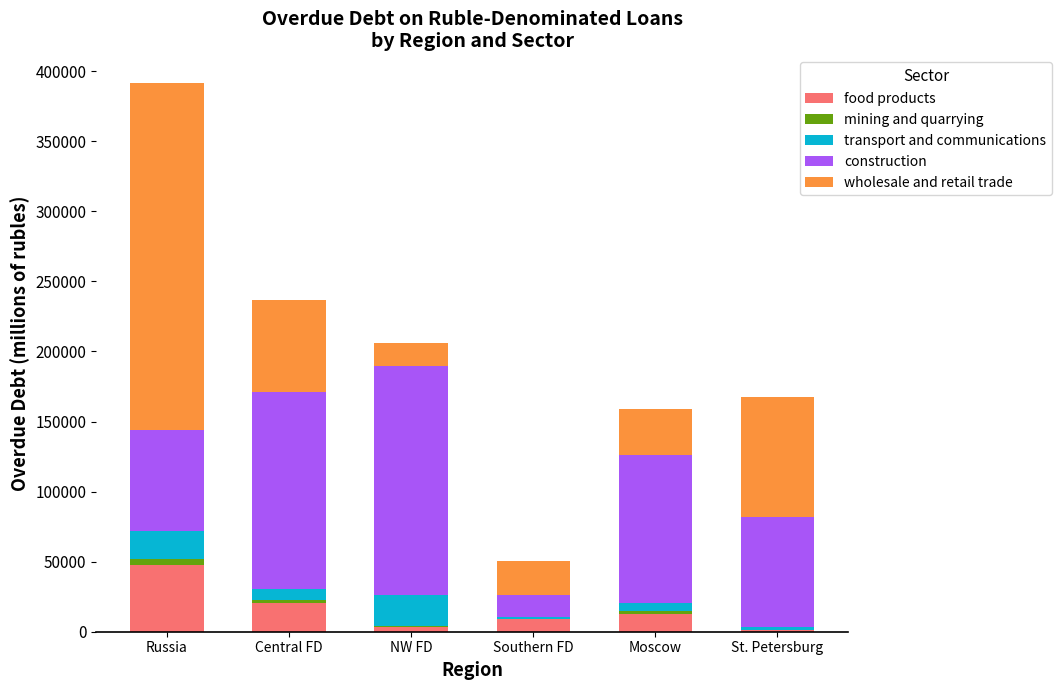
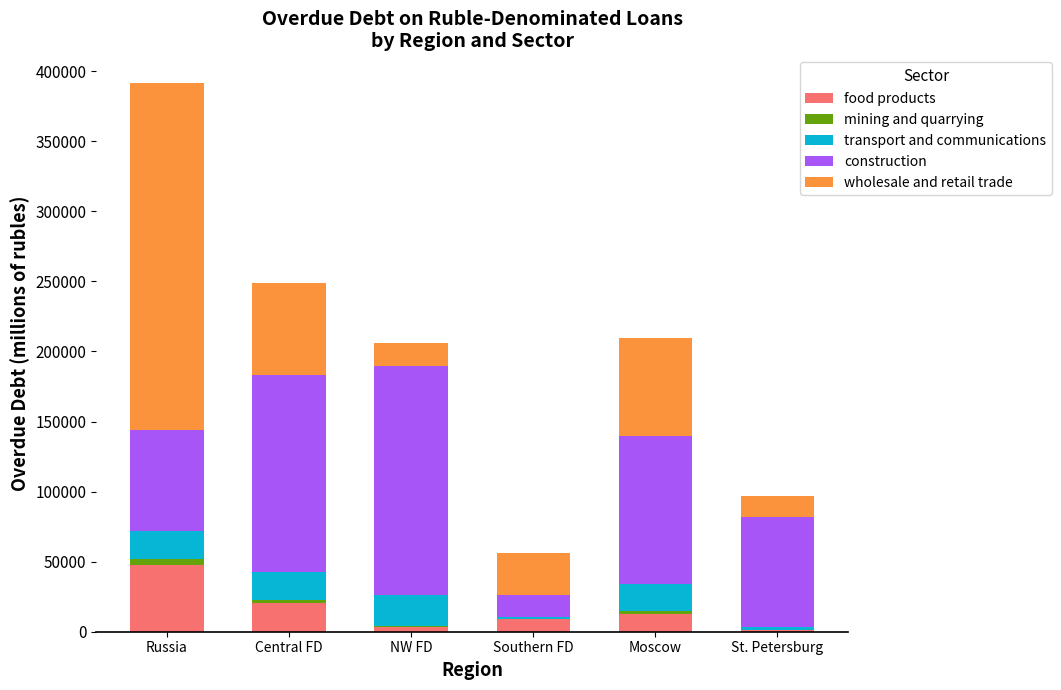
  {
    "food products": {
      "Russia": 48000,
      "Central FD": 21000,
      "NW FD": 4000,
      "Southern FD": 9000,
      "Moscow": 13000
    },
    "mining and quarrying": {
      "Russia": 4000,
      "Central FD": 2000,
      "Moscow": 2000
    },
    "transport and communications": {
      "Russia": 20000,
-     "Central FD": 7000,
+     "Central FD": 20000,
      "NW FD": 22000,
-     "Moscow": 6000,
+     "Moscow": 20000,
      "St. Petersburg": 2000
    },
    "construction": {
      "Russia": 72000,
      "Central FD": 141000,
      "NW FD": 164000,
      "Southern FD": 16000,
      "Moscow": 106000,
      "St. Petersburg": 79000
    },
    "wholesale and retail trade": {
      "Russia": 248000,
      "Central FD": 66000,
      "NW FD": 17000,
-     "Southern FD": 24000,
-     "Moscow": 33000,
-     "St. Petersburg": 86000
+     "Southern FD": 30000,
+     "Moscow": 70000,
+     "St. Petersburg": 15000
    }
  }
